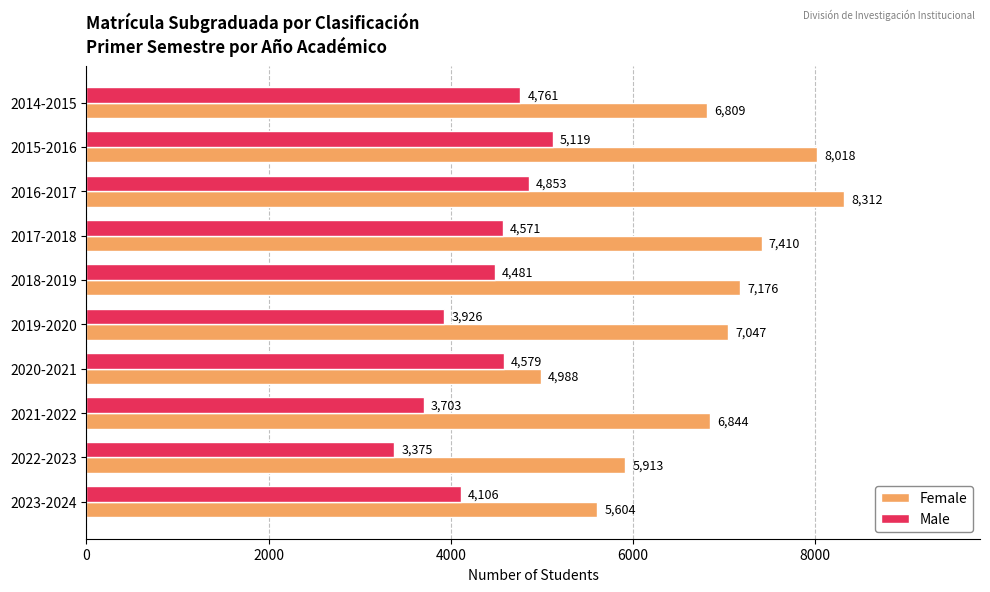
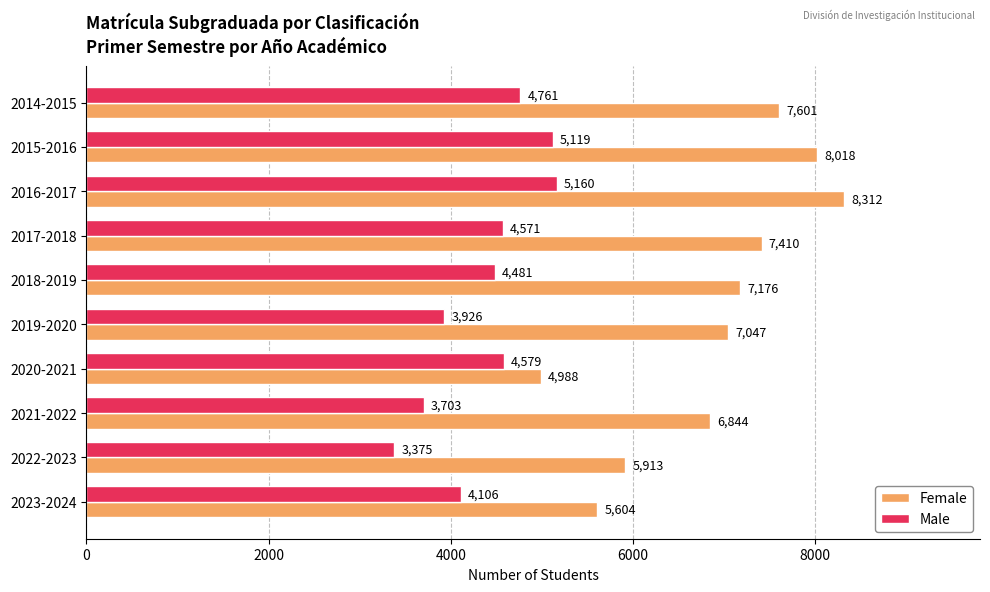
  {
    "Female": {
-     "2014-2015": "6,809",
+     "2014-2015": "7,601",
      "2015-2016": "8,018",
      "2016-2017": "8,312",
      "2017-2018": "7,410",
      "2018-2019": "7,176",
      "2019-2020": "7,047",
      "2020-2021": "4,988",
      "2021-2022": "6,844",
      "2022-2023": "5,913",
      "2023-2024": "5,604"
    },
    "Male": {
      "2014-2015": "4,761",
      "2015-2016": "5,119",
-     "2016-2017": "4,853",
+     "2016-2017": "5,160",
      "2017-2018": "4,571",
      "2018-2019": "4,481",
      "2019-2020": "3,926",
      "2020-2021": "4,579",
      "2021-2022": "3,703",
      "2022-2023": "3,375",
      "2023-2024": "4,106"
    }
  }
